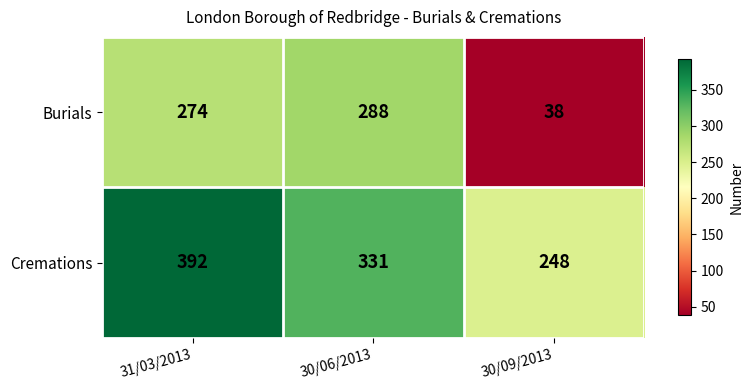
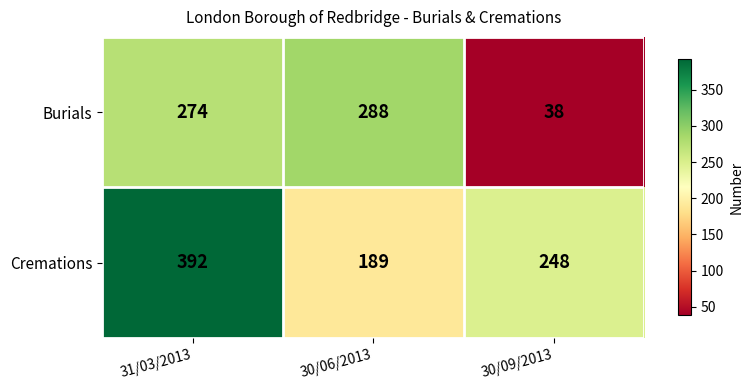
  {
    "Burials": {
      "31/03/2013": 274,
      "30/06/2013": 288,
      "30/09/2013": 38
    },
    "Cremations": {
      "31/03/2013": 392,
-     "30/06/2013": 331,
+     "30/06/2013": 189,
      "30/09/2013": 248
    }
  }
